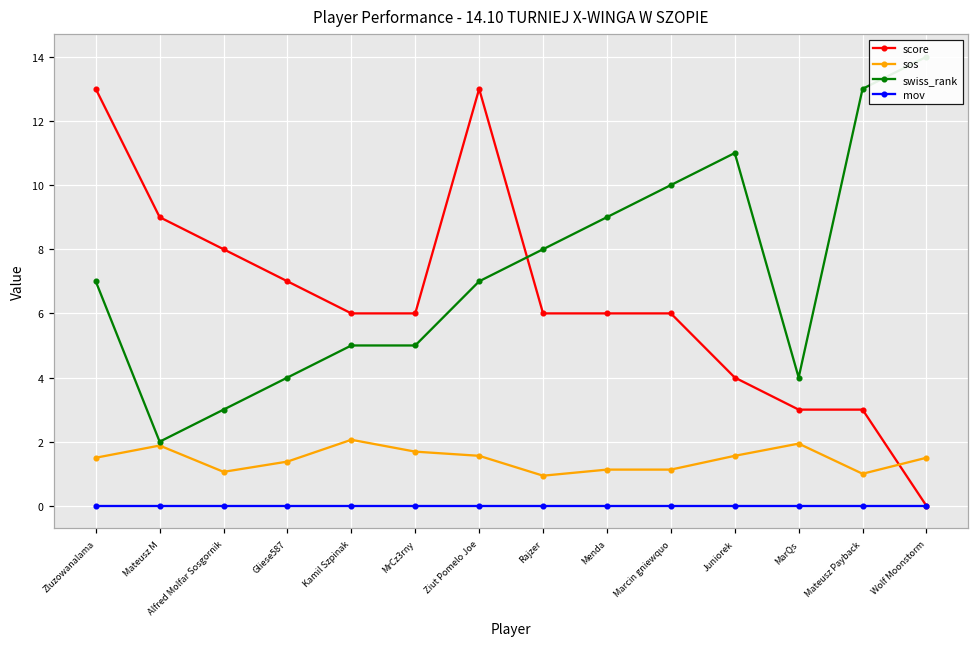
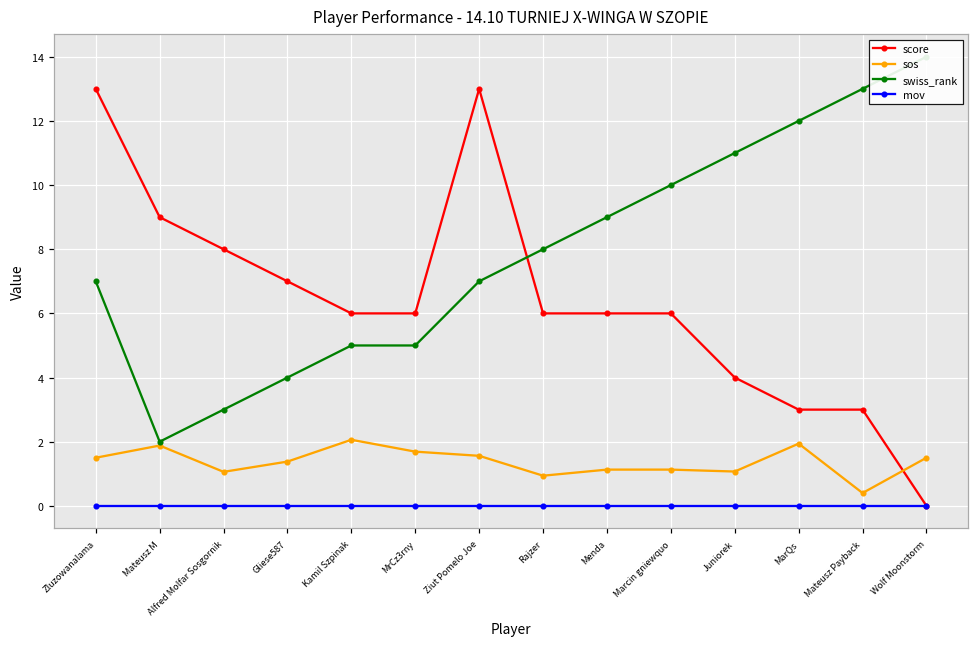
  {
    "score": {
      "Zluzowanalama": 13.0,
      "Mateusz M": 9.0,
      "Alfred Molfar Sosgornik": 8.0,
      "Gliese587": 7.0,
      "Kamil Szpinak": 6.0,
      "MrCz3rny": 6.0,
      "Ziut Pomelo Joe": 13.0,
      "Rajzer": 6.0,
      "Menda": 6.0,
      "Marcin gniewquo": 6.0,
      "Juniorek": 4.0,
      "MarQs": 3.0,
      "Mateusz Payback": 3.0
    },
    "sos": {
      "Zluzowanalama": 1.5,
      "Mateusz M": 1.9,
      "Alfred Molfar Sosgornik": 1.1,
      "Gliese587": 1.4,
      "Kamil Szpinak": 2.1,
      "MrCz3rny": 1.7,
      "Ziut Pomelo Joe": 1.6,
      "Rajzer": 0.9,
      "Menda": 1.1,
      "Marcin gniewquo": 1.1,
-     "Juniorek": 1.6,
+     "Juniorek": 1.1,
      "MarQs": 1.9,
-     "Mateusz Payback": 1.0,
+     "Mateusz Payback": 0.4,
      "Wolf Moonstorm": 1.5
    },
    "swiss_rank": {
      "Zluzowanalama": 7,
      "Mateusz M": 2,
      "Alfred Molfar Sosgornik": 3,
      "Gliese587": 4,
      "Kamil Szpinak": 5,
      "MrCz3rny": 5,
      "Ziut Pomelo Joe": 7,
      "Rajzer": 8,
      "Menda": 9,
      "Marcin gniewquo": 10,
      "Juniorek": 11,
-     "MarQs": 4,
+     "MarQs": 12,
      "Mateusz Payback": 13
    },
    "mov": {
      "Zluzowanalama": 0.0,
      "Mateusz M": 0.0,
      "Alfred Molfar Sosgornik": 0.0,
      "Gliese587": 0.0,
      "Kamil Szpinak": 0.0,
      "MrCz3rny": 0.0,
      "Ziut Pomelo Joe": 0.0,
      "Rajzer": 0.0,
      "Menda": 0.0,
      "Marcin gniewquo": 0.0,
      "Juniorek": 0.0,
      "MarQs": 0.0,
      "Mateusz Payback": 0.0
    }
  }
